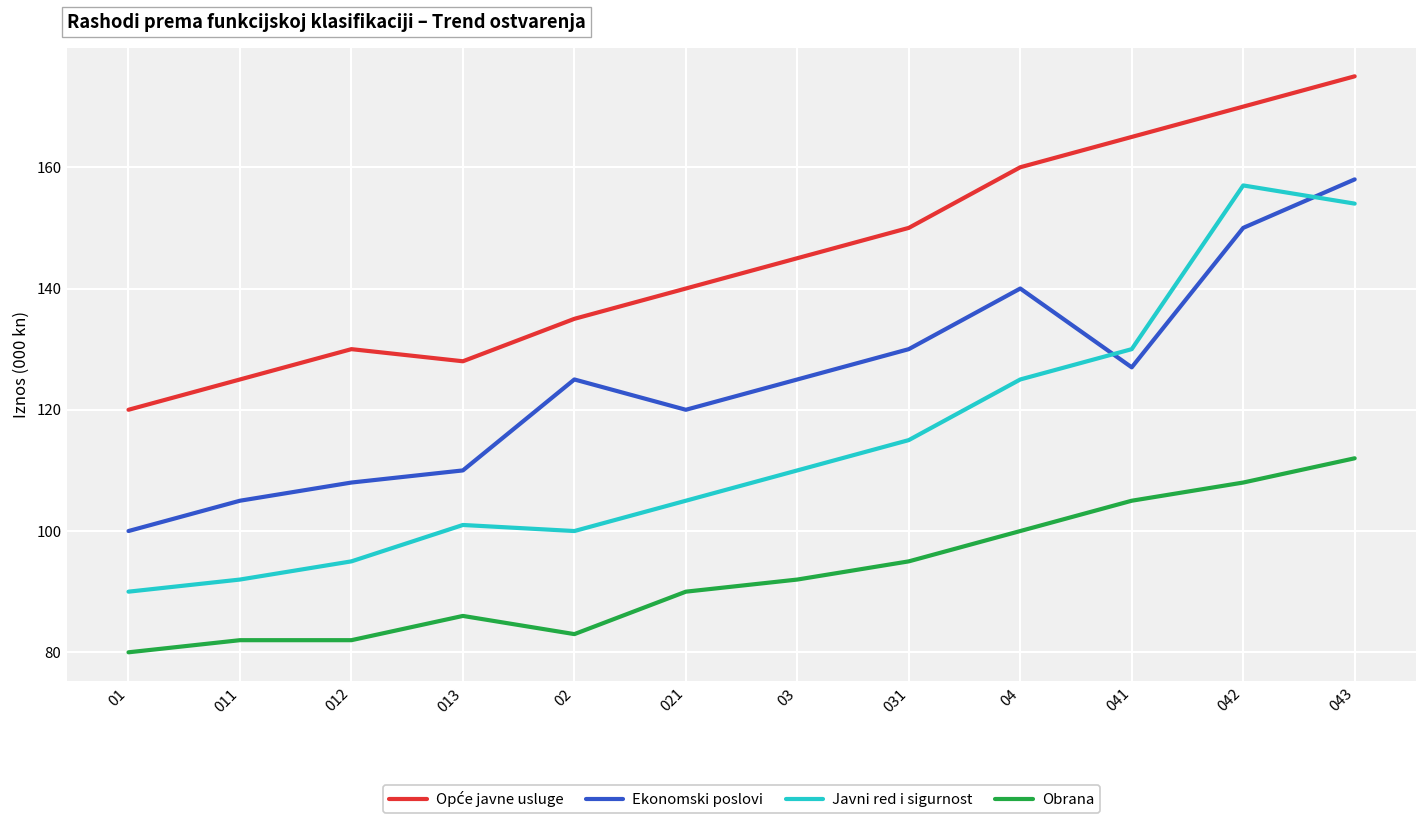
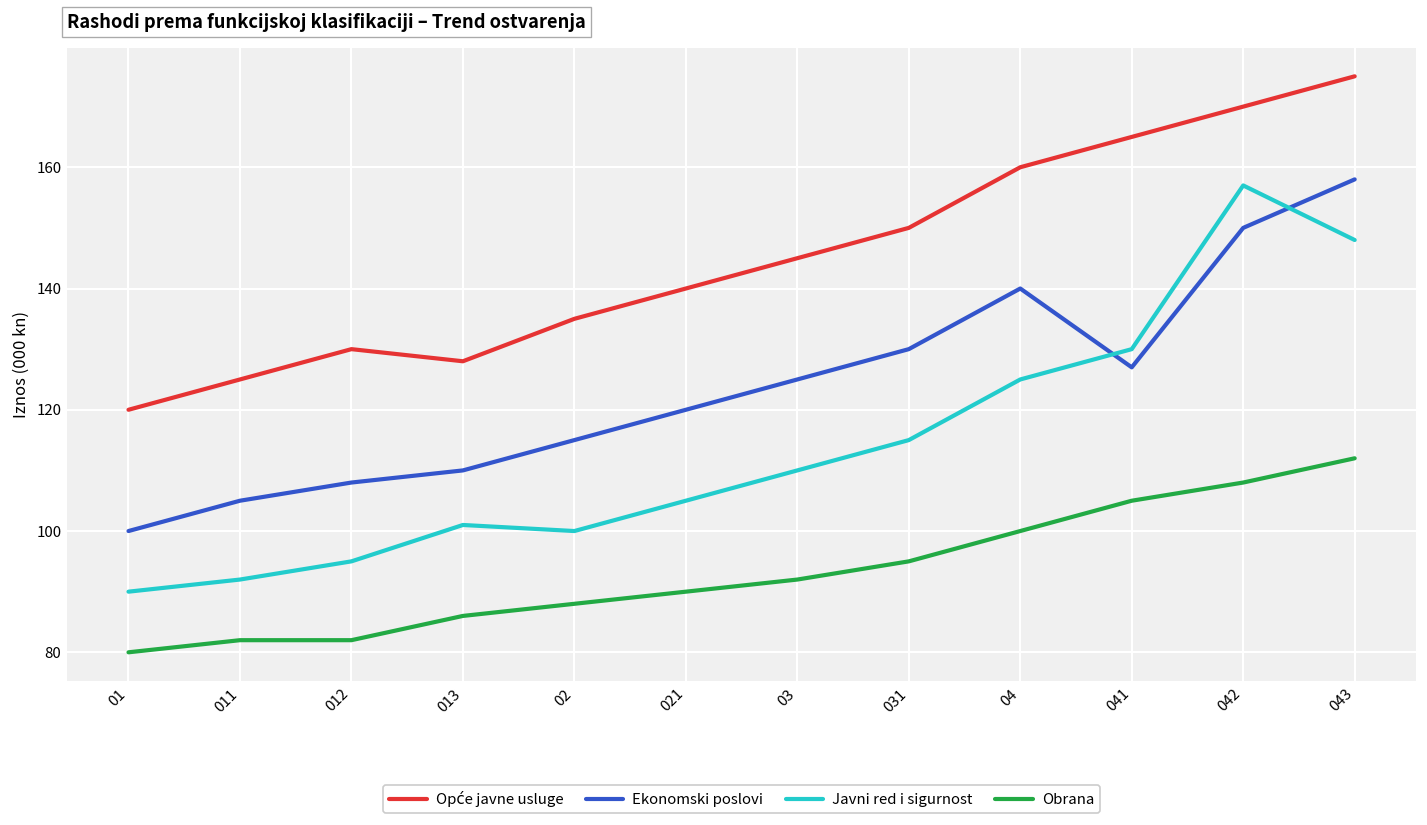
  {
    "Opće javne usluge": {
      "01": 120,
      "011": 125,
      "012": 130,
      "013": 128,
      "02": 135,
      "021": 140,
      "03": 145,
      "031": 150,
      "04": 160,
      "041": 165,
      "042": 170,
      "043": 175
    },
    "Ekonomski poslovi": {
      "01": 100,
      "011": 105,
      "012": 108,
      "013": 110,
-     "02": 125,
+     "02": 115,
      "021": 120,
      "03": 125,
      "031": 130,
      "04": 140,
      "041": 127,
      "042": 150,
      "043": 158
    },
    "Javni red i sigurnost": {
      "01": 90,
      "011": 92,
      "012": 95,
      "013": 101,
      "02": 100,
      "021": 105,
      "03": 110,
      "031": 115,
      "04": 125,
      "041": 130,
      "042": 157,
-     "043": 154
+     "043": 148
    },
    "Obrana": {
      "01": 80,
      "011": 82,
      "012": 82,
      "013": 86,
-     "02": 83,
+     "02": 88,
      "021": 90,
      "03": 92,
      "031": 95,
      "04": 100,
      "041": 105,
      "042": 108,
      "043": 112
    }
  }
